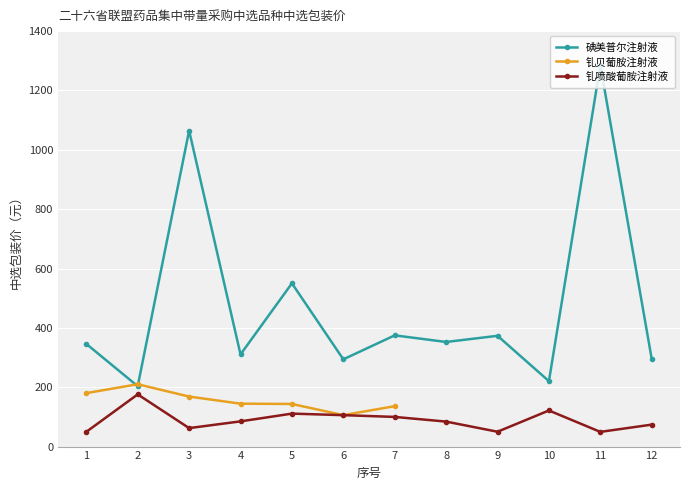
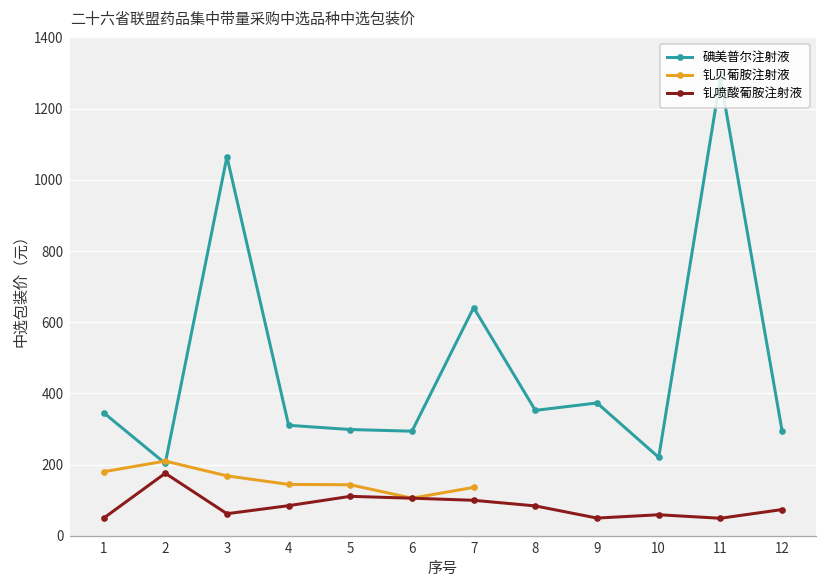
  {
    "碘美普尔注射液": {
      "1": 350,
      "3": 1060,
      "4": 310,
-     "5": 550,
+     "5": 300,
      "6": 290,
-     "7": 370,
+     "7": 640,
      "8": 350,
      "9": 370,
      "10": 220,
      "12": 300
    },
    "钆贝葡胺注射液": {
      "1": 180,
      "3": 170,
      "4": 140,
      "5": 140,
      "7": 140
    },
    "钆喷酸葡胺注射液": {
      "1": 50,
      "2": 180,
      "3": 60,
      "4": 80,
      "5": 110,
      "7": 100,
      "8": 80,
      "9": 50,
-     "10": 120,
+     "10": 60,
      "11": 50,
      "12": 70
    }
  }
